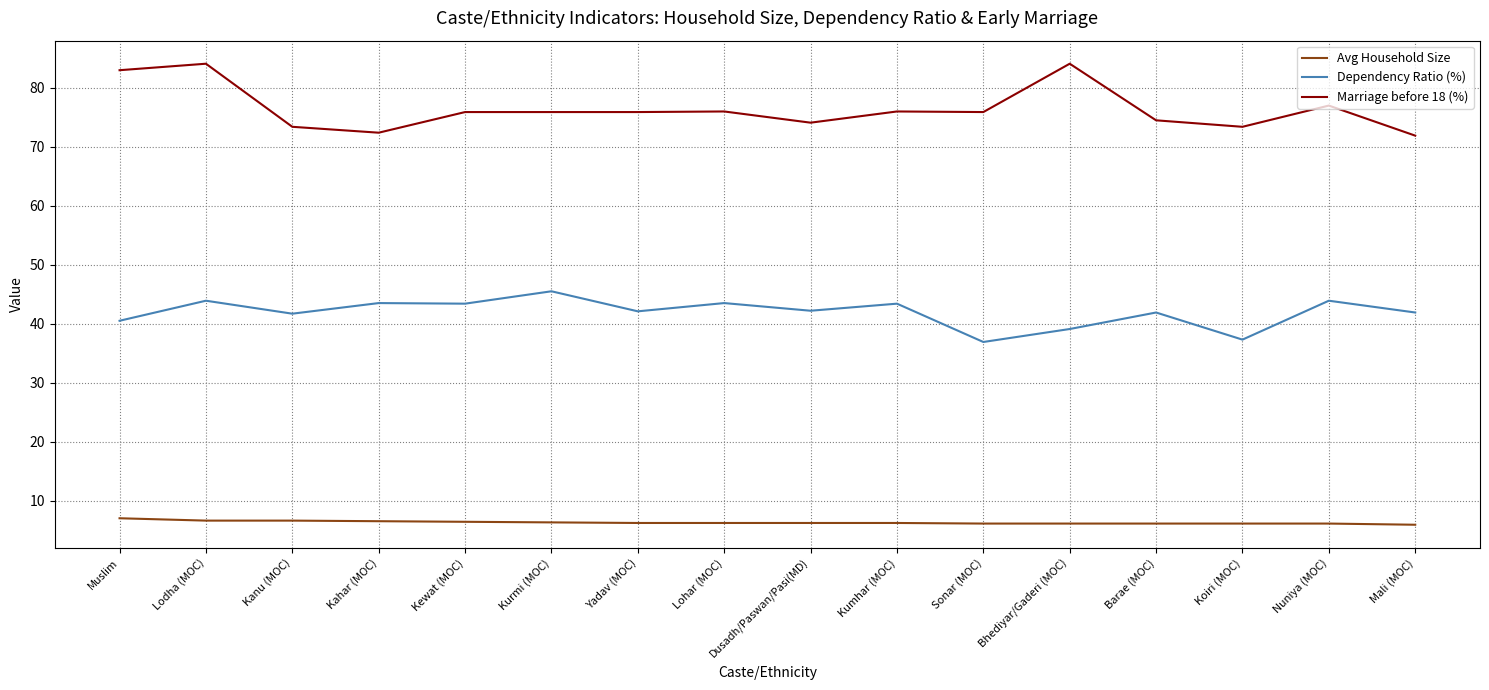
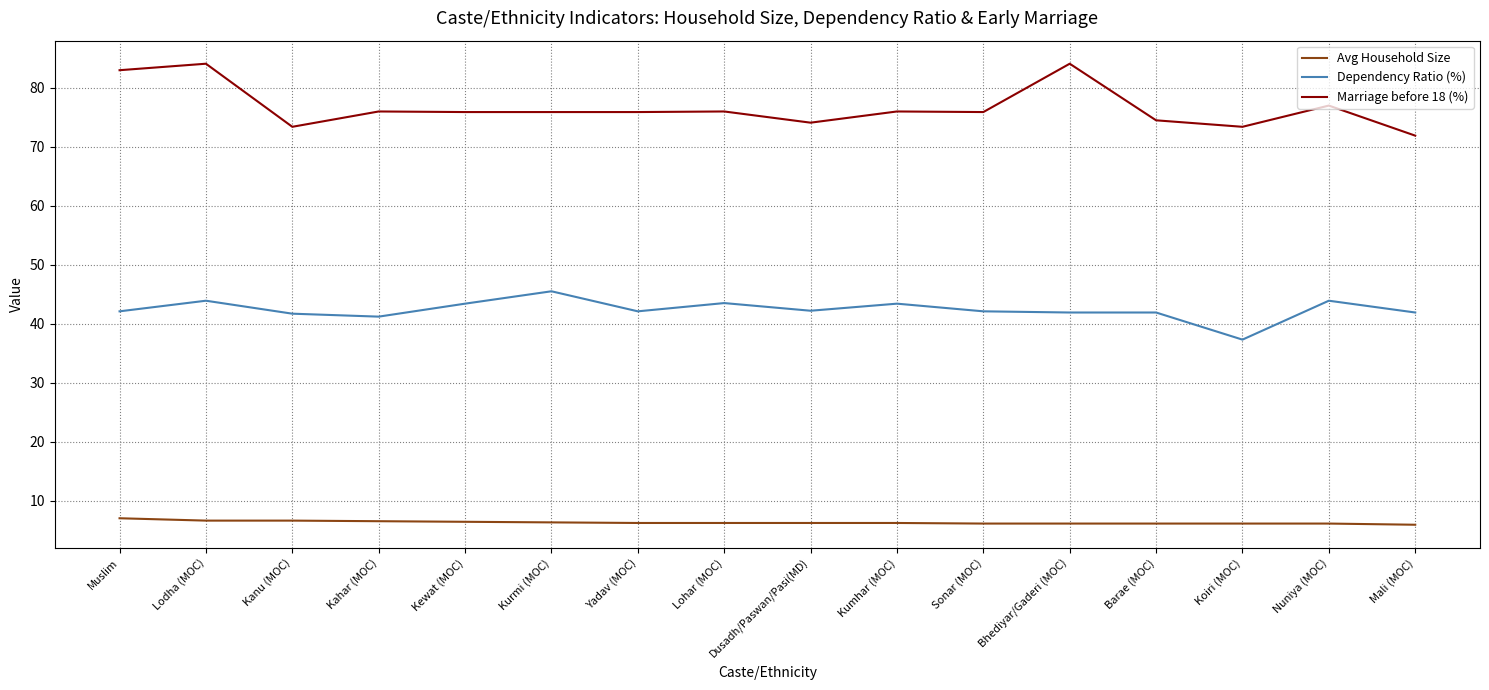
  {
    "Avg Household Size": {
      "Muslim": 7,
      "Lodha (MOC)": 7,
      "Kanu (MOC)": 7,
      "Kahar (MOC)": 7,
      "Kewat (MOC)": 6,
      "Kurmi (MOC)": 6,
      "Yadav (MOC)": 6,
      "Lohar (MOC)": 6,
      "Dusadh/Paswan/Pasi(MD)": 6,
      "Kumhar (MOC)": 6,
      "Sonar (MOC)": 6,
      "Bhediyar/Gaderi (MOC)": 6,
      "Barae (MOC)": 6,
      "Koiri (MOC)": 6,
      "Nuniya (MOC)": 6,
      "Mali (MOC)": 6
    },
    "Dependency Ratio (%)": {
-     "Muslim": 41,
+     "Muslim": 42,
      "Lodha (MOC)": 44,
      "Kanu (MOC)": 42,
-     "Kahar (MOC)": 44,
+     "Kahar (MOC)": 41,
      "Kewat (MOC)": 43,
      "Kurmi (MOC)": 46,
      "Yadav (MOC)": 42,
      "Lohar (MOC)": 44,
      "Dusadh/Paswan/Pasi(MD)": 42,
      "Kumhar (MOC)": 43,
-     "Sonar (MOC)": 37,
-     "Bhediyar/Gaderi (MOC)": 39,
+     "Sonar (MOC)": 42,
+     "Bhediyar/Gaderi (MOC)": 42,
      "Barae (MOC)": 42,
      "Koiri (MOC)": 37,
      "Nuniya (MOC)": 44,
      "Mali (MOC)": 42
    },
    "Marriage before 18 (%)": {
      "Muslim": 83,
      "Lodha (MOC)": 84,
      "Kanu (MOC)": 73,
-     "Kahar (MOC)": 72,
+     "Kahar (MOC)": 76,
      "Kewat (MOC)": 76,
      "Kurmi (MOC)": 76,
      "Yadav (MOC)": 76,
      "Lohar (MOC)": 76,
      "Dusadh/Paswan/Pasi(MD)": 74,
      "Kumhar (MOC)": 76,
      "Sonar (MOC)": 76,
      "Bhediyar/Gaderi (MOC)": 84,
      "Barae (MOC)": 75,
      "Koiri (MOC)": 73,
      "Mali (MOC)": 72
    }
  }
